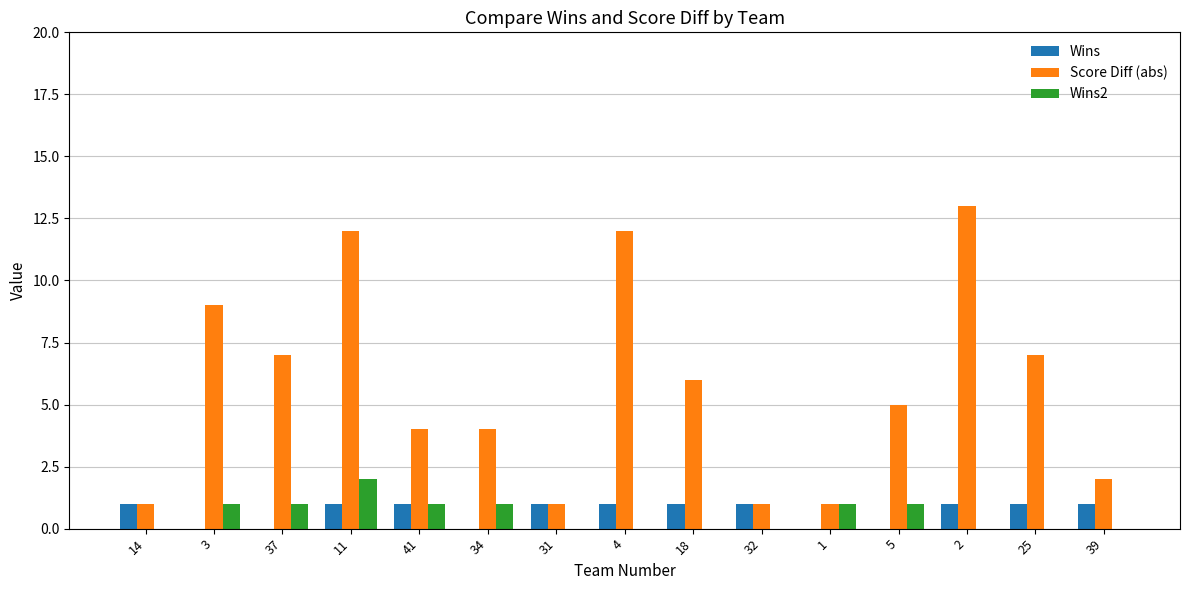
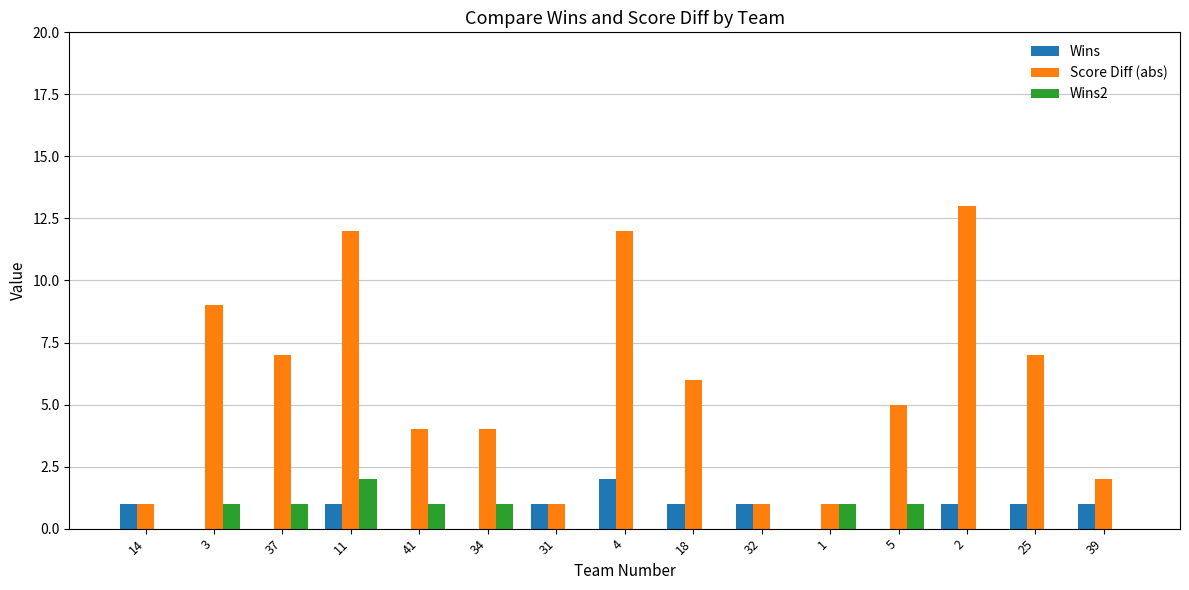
  {
    "Wins": {
      "14": 1,
      "3": 0,
      "37": 0,
      "11": 1,
-     "41": 1,
+     "41": 0,
      "34": 0,
      "31": 1,
-     "4": 1,
+     "4": 2,
      "18": 1,
      "32": 1,
      "1": 0,
      "5": 0,
      "2": 1,
      "25": 1,
      "39": 1
    },
    "Score Diff (abs)": {
      "14": 1,
      "3": 9,
      "37": 7,
      "11": 12,
      "41": 4,
      "34": 4,
      "31": 1,
      "4": 12,
      "18": 6,
      "32": 1,
      "1": 1,
      "5": 5,
      "2": 13,
      "25": 7,
      "39": 2
    },
    "Wins2": {
      "14": 0,
      "3": 1,
      "37": 1,
      "11": 2,
      "41": 1,
      "34": 1,
      "31": 0,
      "4": 0,
      "18": 0,
      "32": 0,
      "1": 1,
      "5": 1,
      "2": 0,
      "25": 0,
      "39": 0
    }
  }
